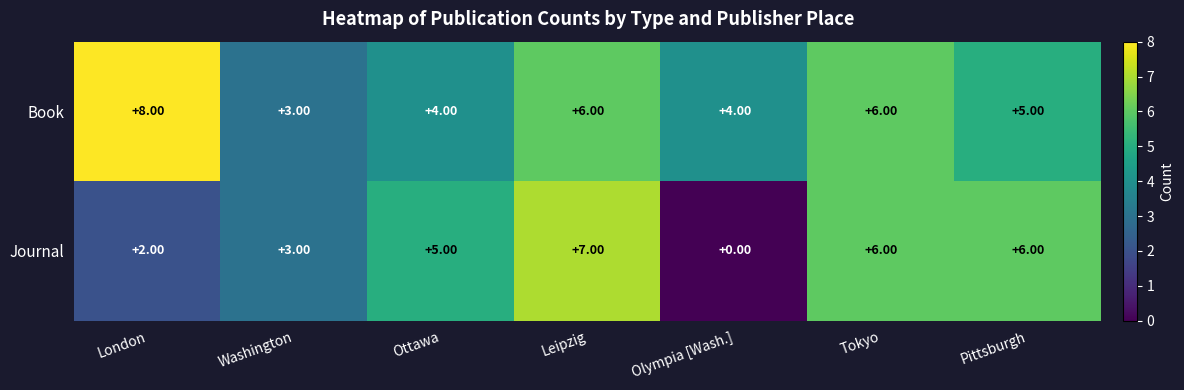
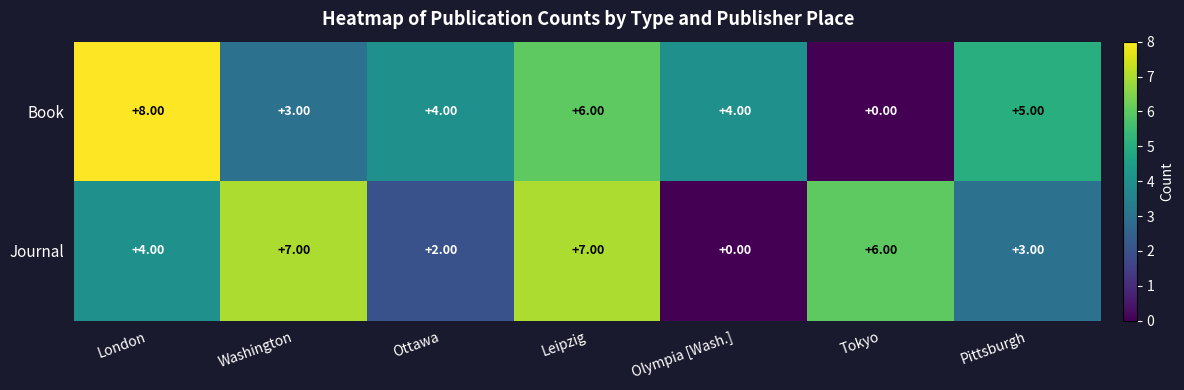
  {
    "Book": {
      "London": "+8.00",
      "Washington": "+3.00",
      "Ottawa": "+4.00",
      "Leipzig": "+6.00",
      "Olympia [Wash.]": "+4.00",
-     "Tokyo": "+6.00",
+     "Tokyo": "+0.00",
      "Pittsburgh": "+5.00"
    },
    "Journal": {
-     "London": "+2.00",
-     "Washington": "+3.00",
-     "Ottawa": "+5.00",
+     "London": "+4.00",
+     "Washington": "+7.00",
+     "Ottawa": "+2.00",
      "Leipzig": "+7.00",
      "Olympia [Wash.]": "+0.00",
      "Tokyo": "+6.00",
-     "Pittsburgh": "+6.00"
+     "Pittsburgh": "+3.00"
    }
  }
